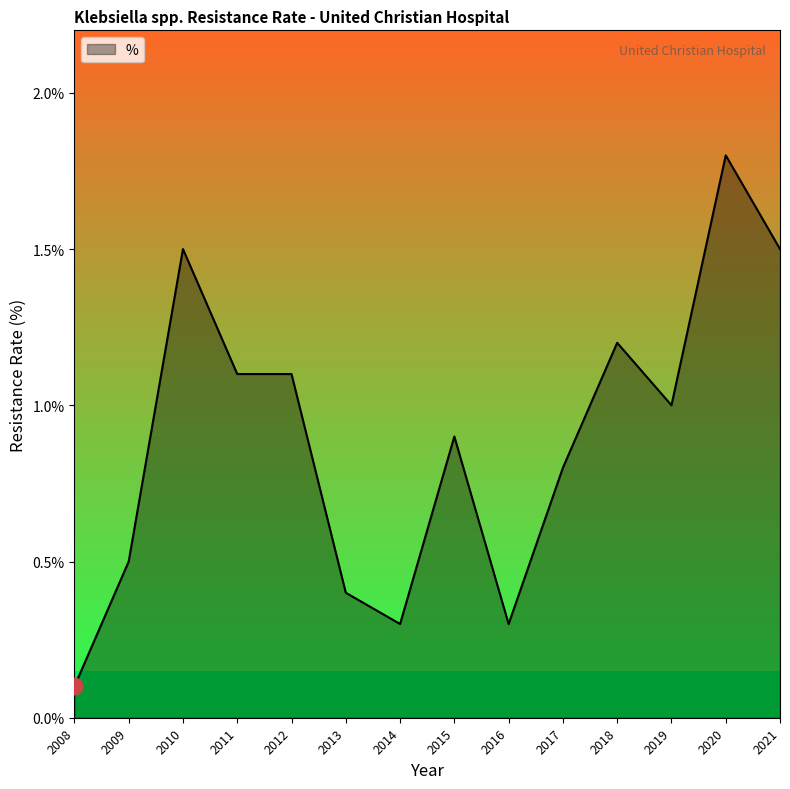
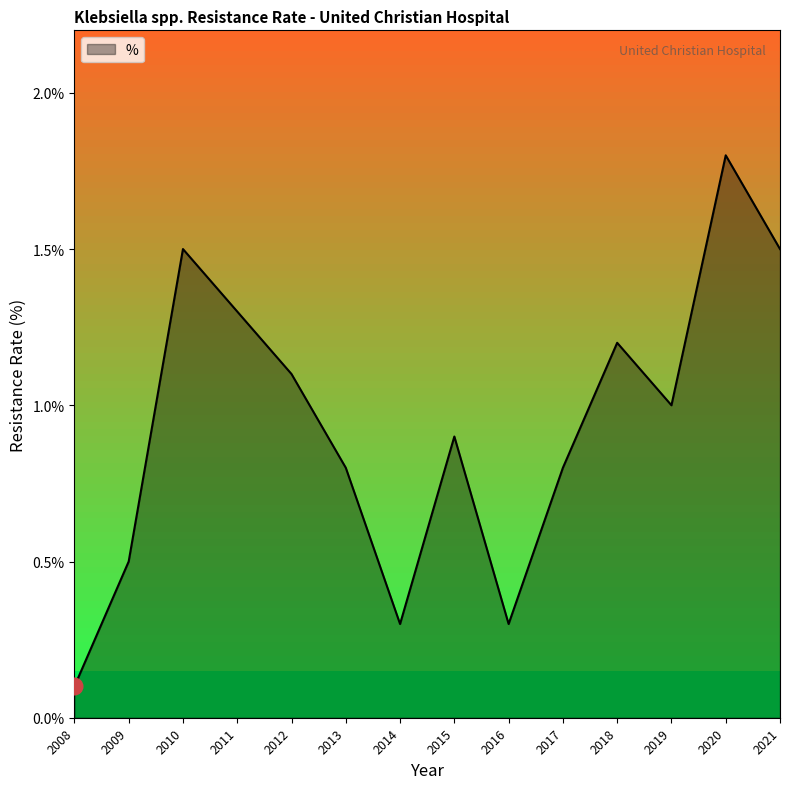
  {
    "%": {
      "2009": "0.5%",
      "2010": "1.5%",
-     "2011": "1.1%",
+     "2011": "1.3%",
      "2012": "1.1%",
-     "2013": "0.4%",
+     "2013": "0.8%",
      "2014": "0.3%",
      "2015": "0.9%",
      "2016": "0.3%",
      "2017": "0.8%",
      "2018": "1.2%",
      "2019": "1.0%",
      "2020": "1.8%",
      "2021": "1.5%"
    }
  }
